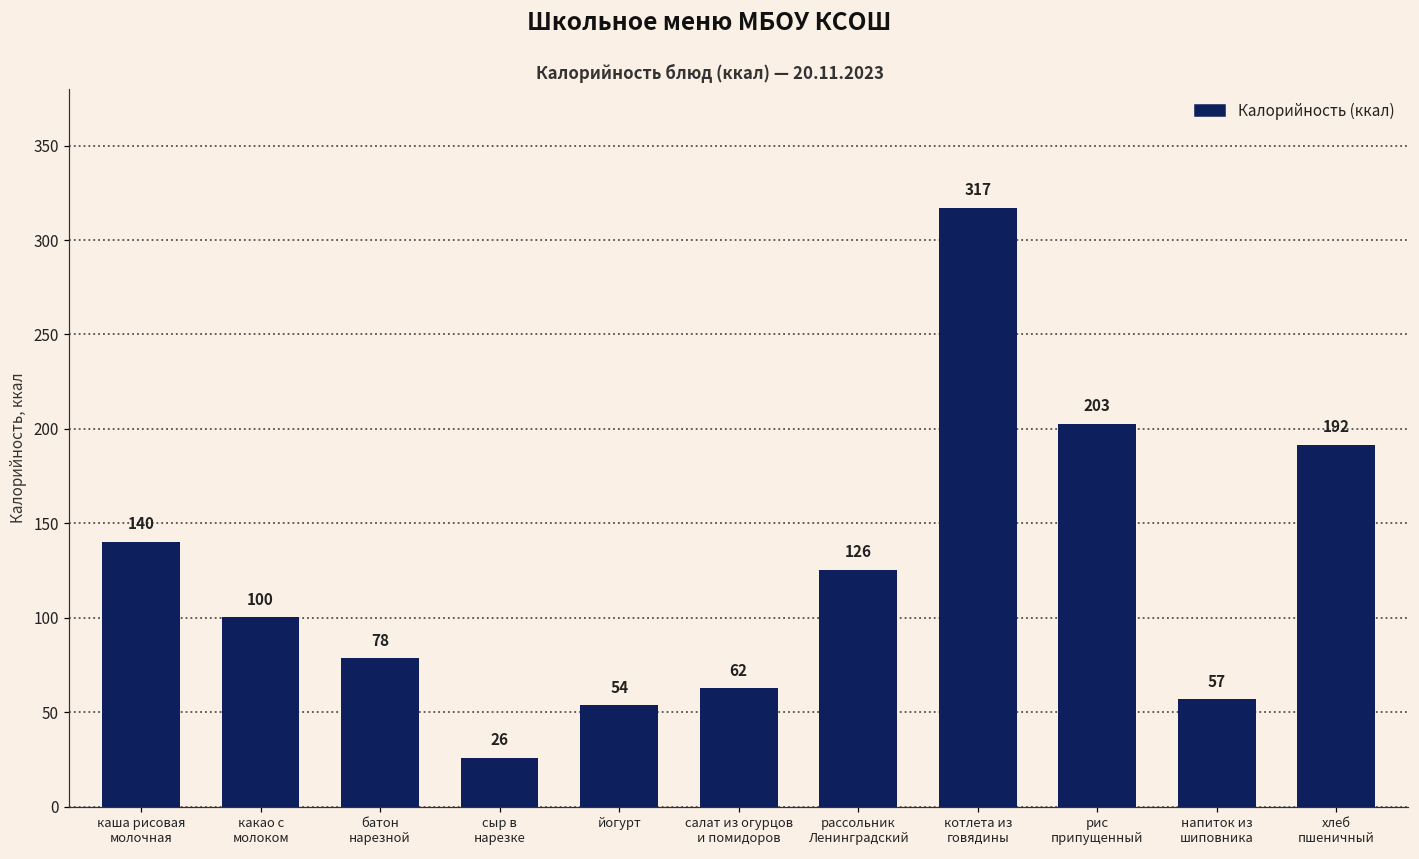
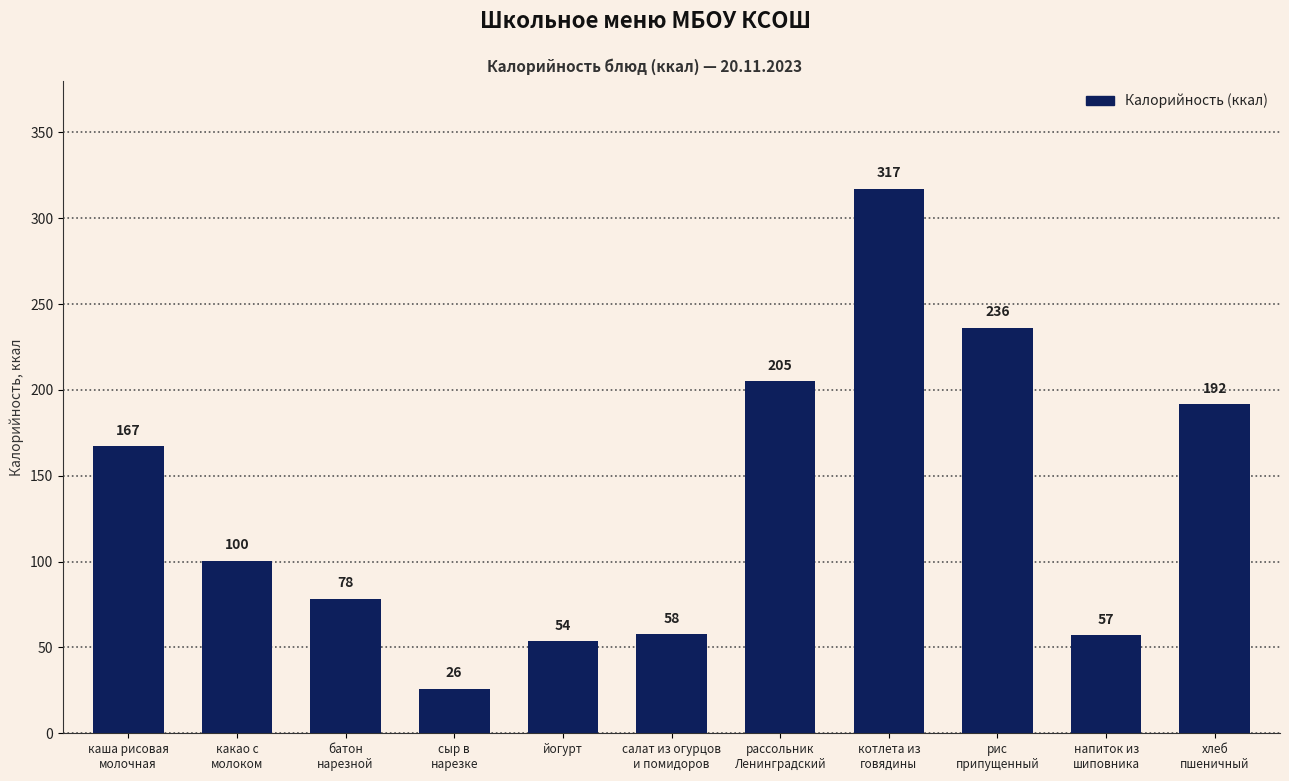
  {
-   "каша рисовая молочная": 140,
+   "каша рисовая молочная": 167,
    "какао с молоком": 100,
    "батон нарезной": 78,
    "сыр в нарезке": 26,
    "йогурт": 54,
-   "салат из огурцов и помидоров": 62,
-   "рассольник Ленинградский": 126,
+   "салат из огурцов и помидоров": 58,
+   "рассольник Ленинградский": 205,
    "котлета из говядины": 317,
-   "рис припущенный": 203,
+   "рис припущенный": 236,
    "напиток из шиповника": 57,
    "хлеб пшеничный": 192
  }
